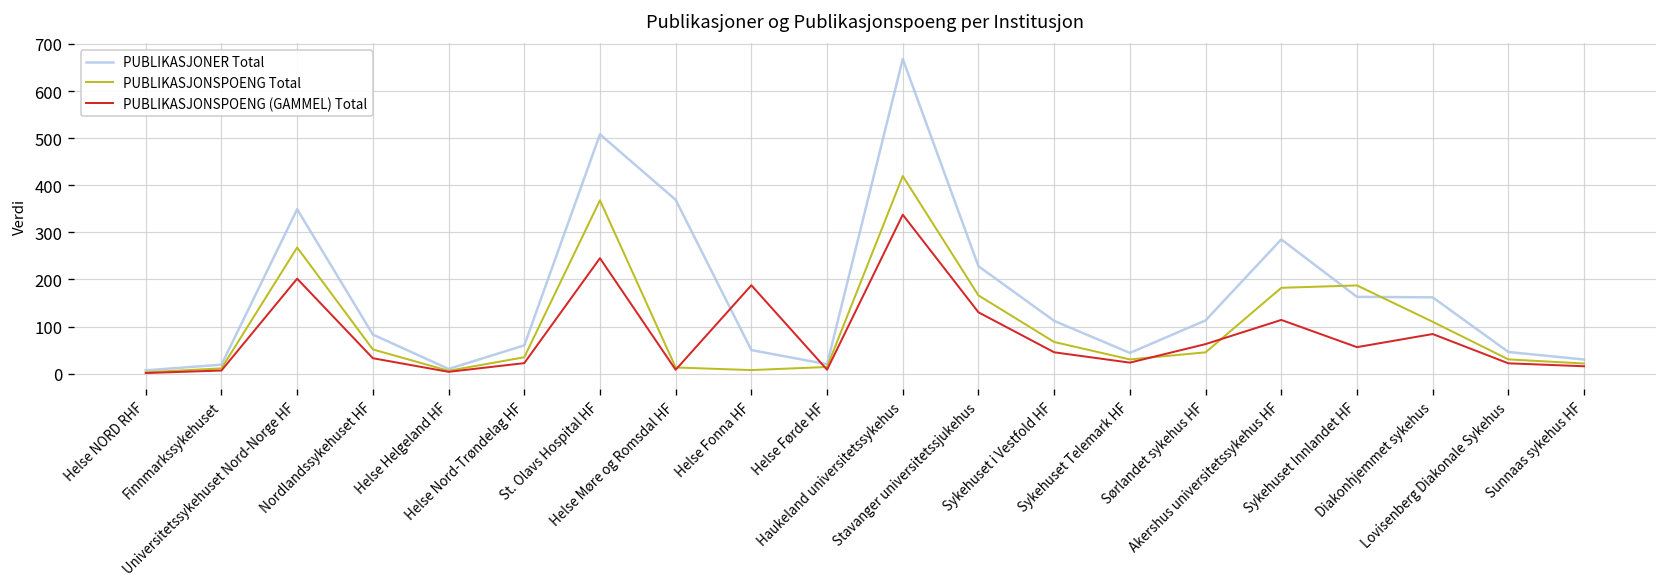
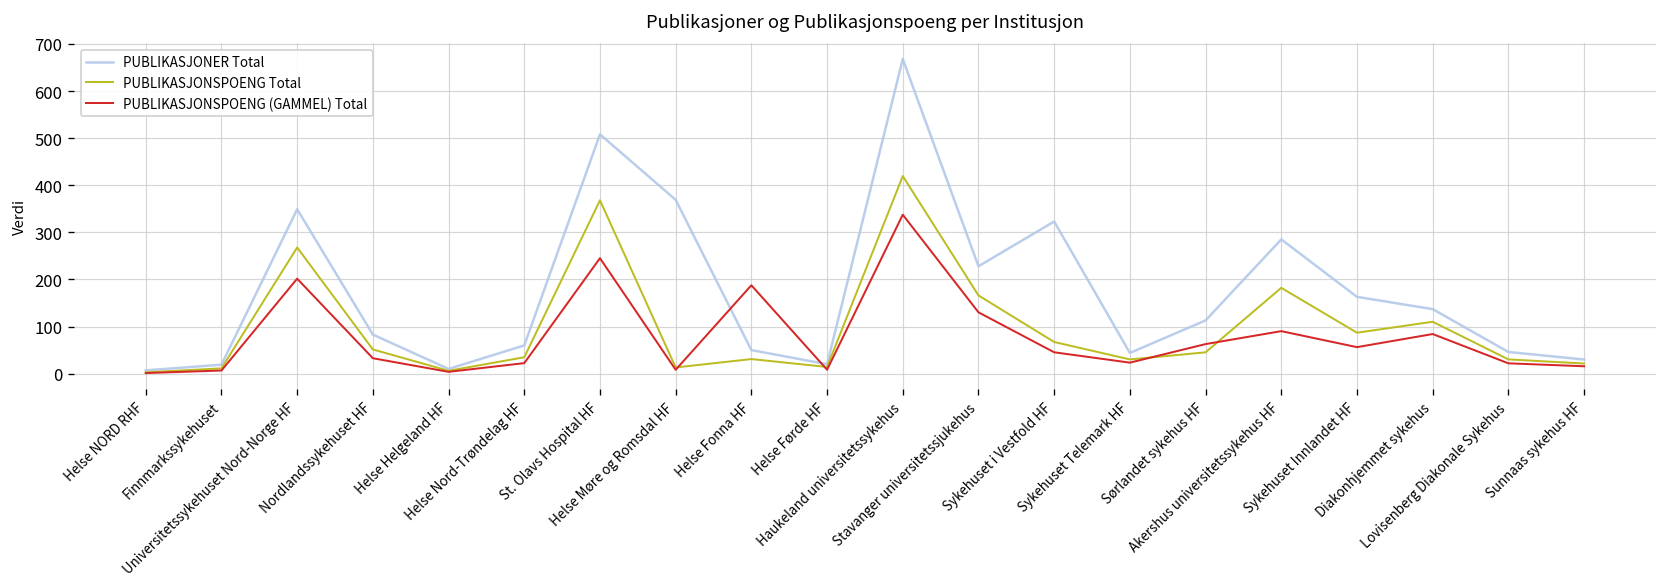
  {
    "PUBLIKASJONER Total": {
      "Finnmarkssykehuset": 20,
      "Universitetssykehuset Nord-Norge HF": 350,
      "Nordlandssykehuset HF": 80,
      "Helse Nord-Trøndelag HF": 60,
      "St. Olavs Hospital HF": 510,
      "Helse Møre og Romsdal HF": 370,
      "Helse Fonna HF": 50,
      "Haukeland universitetssykehus": 670,
      "Stavanger universitetssjukehus": 230,
-     "Sykehuset i Vestfold HF": 110,
+     "Sykehuset i Vestfold HF": 320,
      "Sykehuset Telemark HF": 40,
      "Sørlandet sykehus HF": 110,
      "Akershus universitetssykehus HF": 290,
      "Sykehuset Innlandet HF": 160,
-     "Diakonhjemmet sykehus": 160,
+     "Diakonhjemmet sykehus": 140,
      "Lovisenberg Diakonale Sykehus": 50,
      "Sunnaas sykehus HF": 30
    },
    "PUBLIKASJONSPOENG Total": {
      "Universitetssykehuset Nord-Norge HF": 270,
      "Nordlandssykehuset HF": 50,
      "Helse Nord-Trøndelag HF": 30,
      "St. Olavs Hospital HF": 370,
-     "Helse Fonna HF": 10,
+     "Helse Fonna HF": 30,
      "Haukeland universitetssykehus": 420,
      "Stavanger universitetssjukehus": 170,
      "Sykehuset i Vestfold HF": 70,
      "Sykehuset Telemark HF": 30,
      "Sørlandet sykehus HF": 50,
      "Akershus universitetssykehus HF": 180,
-     "Sykehuset Innlandet HF": 190,
+     "Sykehuset Innlandet HF": 90,
      "Diakonhjemmet sykehus": 110,
      "Lovisenberg Diakonale Sykehus": 30
    },
    "PUBLIKASJONSPOENG (GAMMEL) Total": {
      "Universitetssykehuset Nord-Norge HF": 200,
      "Nordlandssykehuset HF": 30,
      "Helse Nord-Trøndelag HF": 20,
      "St. Olavs Hospital HF": 250,
      "Helse Fonna HF": 190,
      "Haukeland universitetssykehus": 340,
      "Stavanger universitetssjukehus": 130,
      "Sykehuset i Vestfold HF": 50,
      "Sykehuset Telemark HF": 20,
      "Sørlandet sykehus HF": 60,
-     "Akershus universitetssykehus HF": 110,
+     "Akershus universitetssykehus HF": 90,
      "Sykehuset Innlandet HF": 60,
      "Diakonhjemmet sykehus": 80,
      "Lovisenberg Diakonale Sykehus": 20
    }
  }
